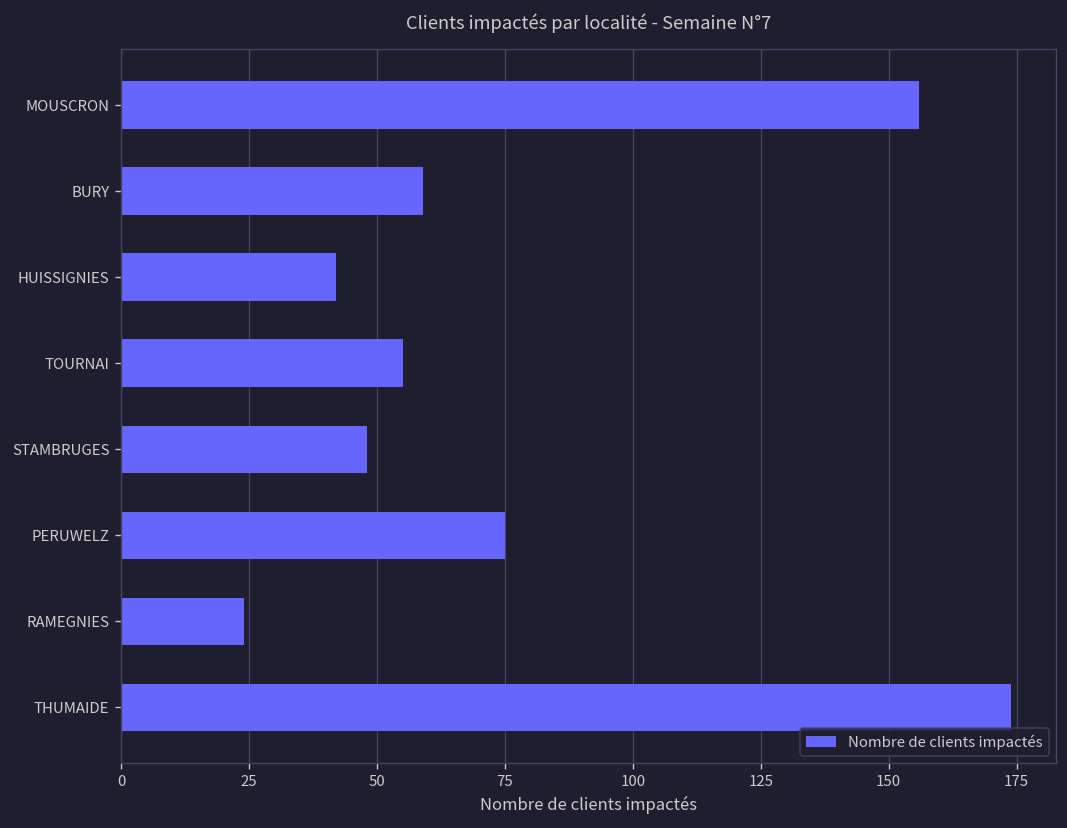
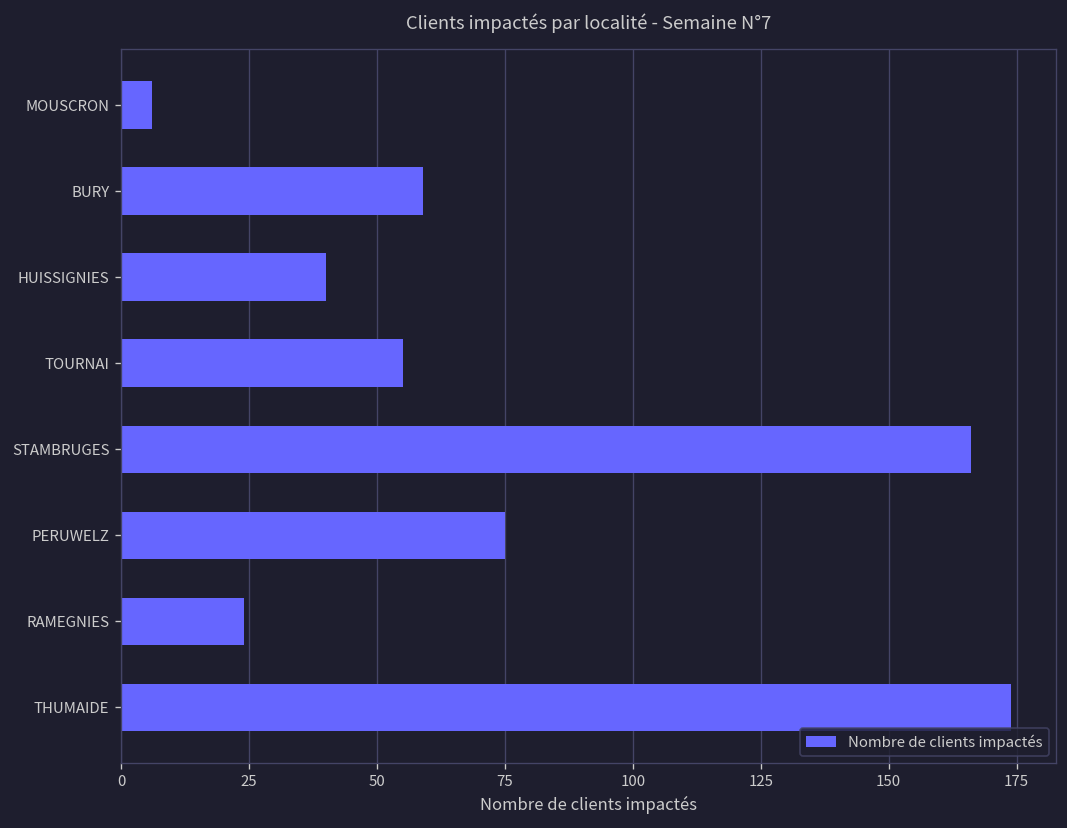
  {
-   "MOUSCRON": 156,
+   "MOUSCRON": 6,
    "BURY": 59,
-   "HUISSIGNIES": 42,
+   "HUISSIGNIES": 40,
    "TOURNAI": 55,
-   "STAMBRUGES": 48,
+   "STAMBRUGES": 166,
    "PERUWELZ": 75,
    "RAMEGNIES": 24,
    "THUMAIDE": 174
  }
